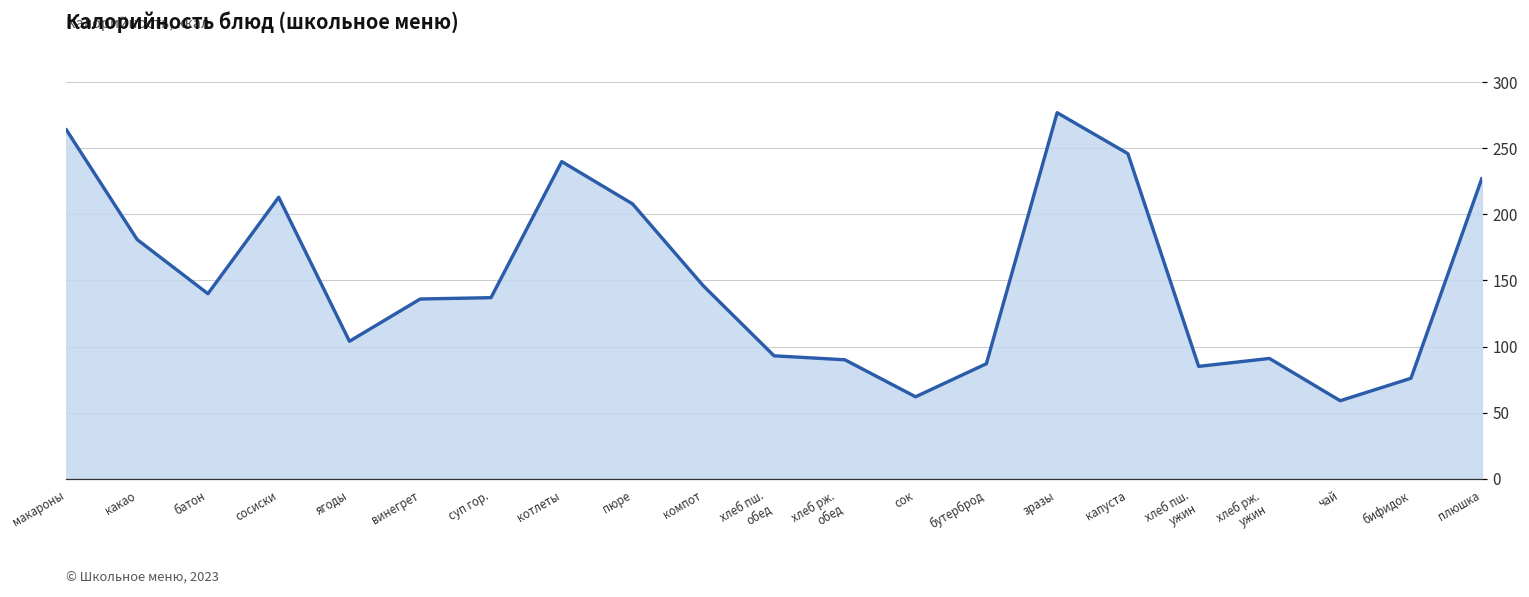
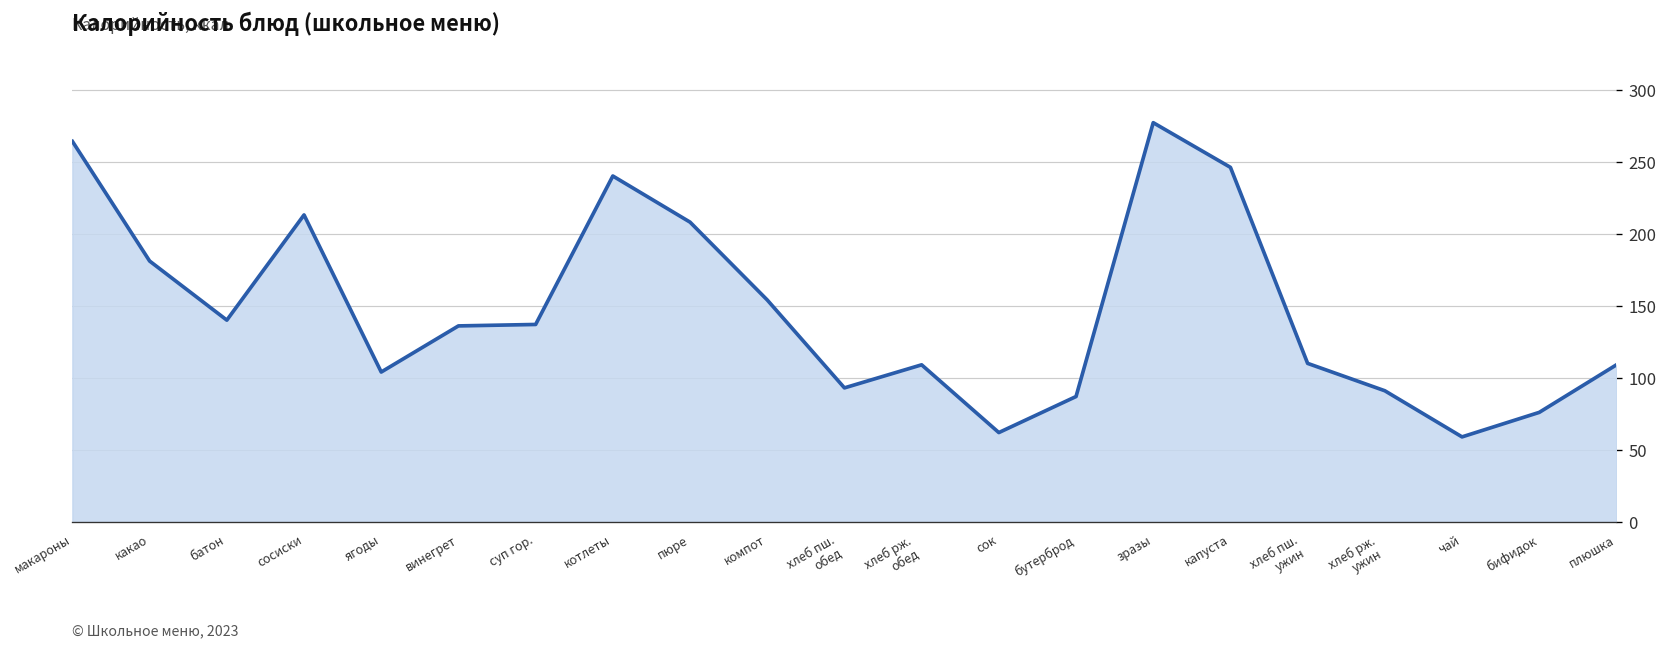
  {
    "макароны": 264,
    "какао": 181,
    "батон": 140,
    "сосиски": 213,
    "ягоды": 104,
    "винегрет": 136,
    "суп гор.": 137,
    "котлеты": 240,
    "пюре": 208,
-   "компот": 146,
+   "компот": 154,
    "хлеб пш. обед": 93,
-   "хлеб рж. обед": 90,
+   "хлеб рж. обед": 109,
    "сок": 62,
    "бутерброд": 87,
    "зразы": 277,
    "капуста": 246,
-   "хлеб пш. ужин": 85,
+   "хлеб пш. ужин": 110,
    "хлеб рж. ужин": 91,
    "чай": 59,
    "бифидок": 76,
-   "плюшка": 227
+   "плюшка": 109
  }
